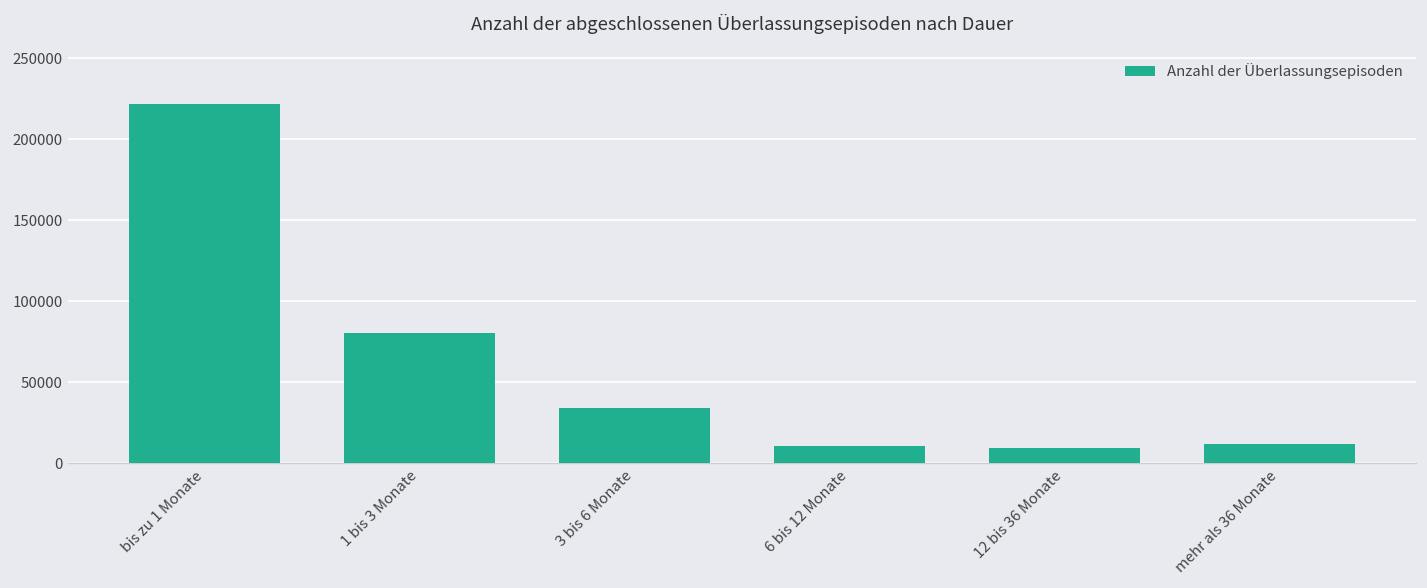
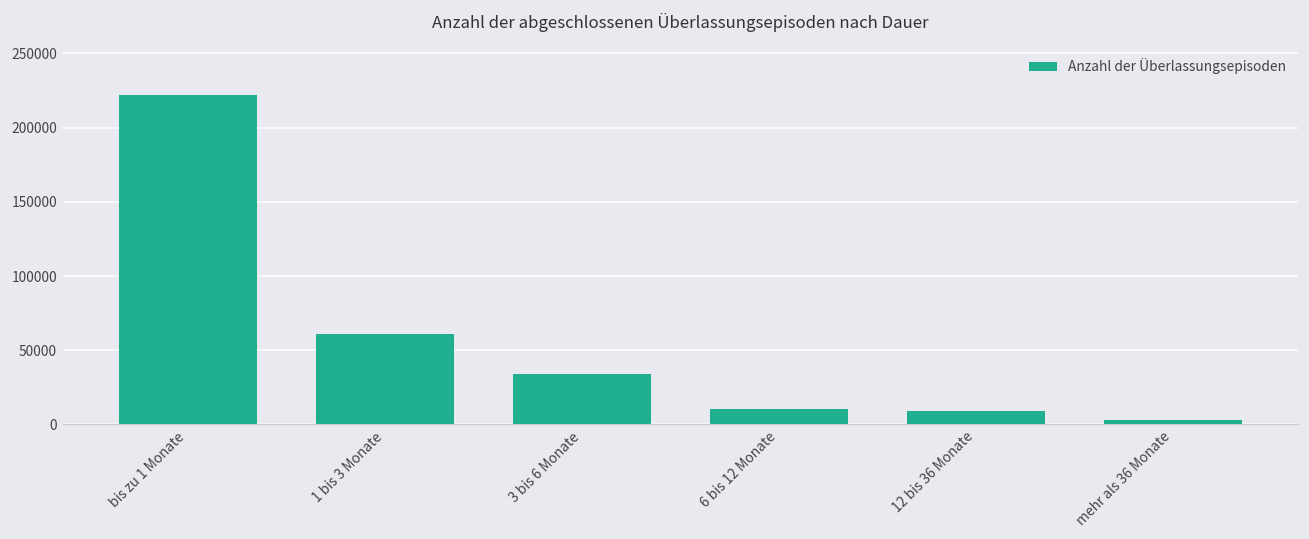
  {
    "bis zu 1 Monate": 222000,
-   "1 bis 3 Monate": 80000,
+   "1 bis 3 Monate": 61000,
    "3 bis 6 Monate": 34000,
    "6 bis 12 Monate": 11000,
    "12 bis 36 Monate": 9000,
-   "mehr als 36 Monate": 12000
+   "mehr als 36 Monate": 3000
  }
